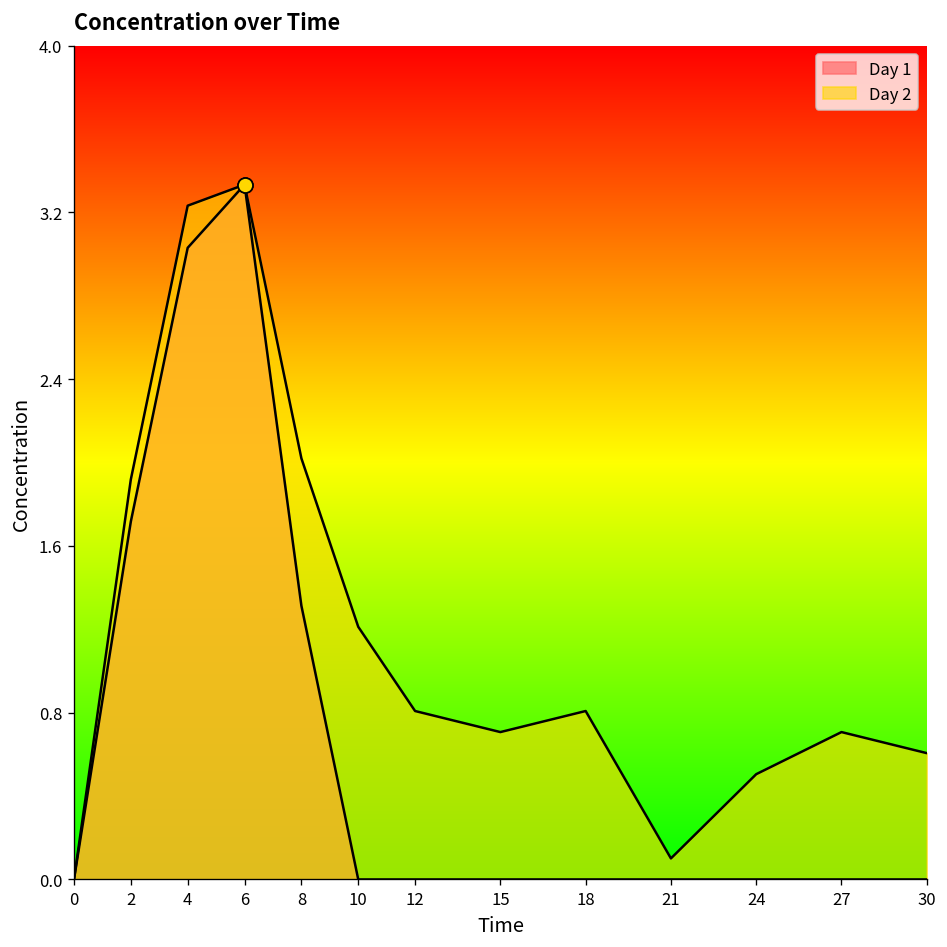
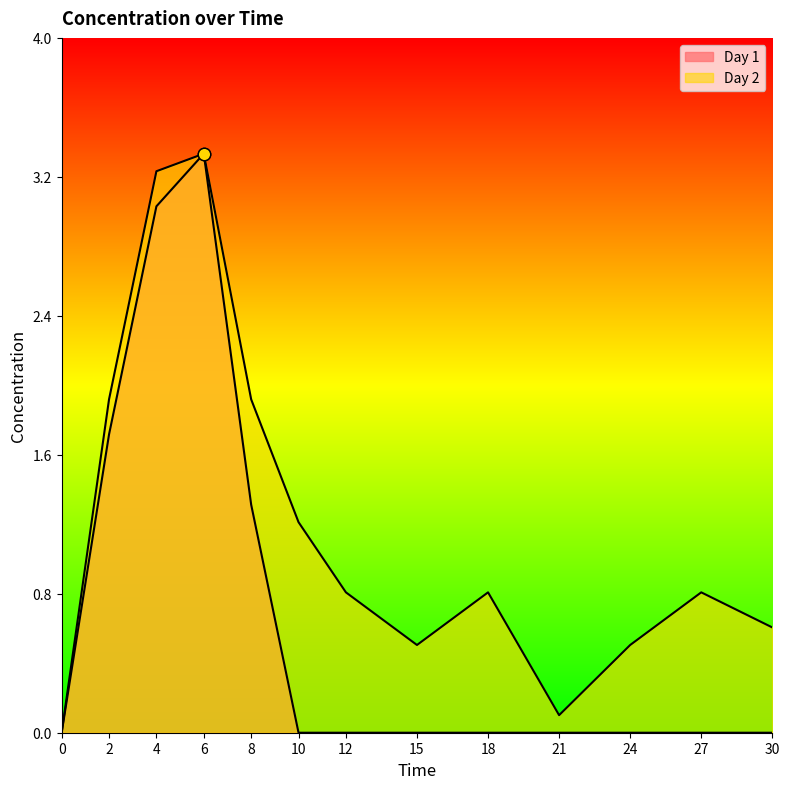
  {
    "Day 2": {
      "2": 1.9,
      "4": 3.2,
-     "8": 2.0,
+     "8": 1.9,
      "10": 1.2,
      "12": 0.8,
-     "15": 0.7,
+     "15": 0.5,
      "18": 0.8,
      "21": 0.1,
      "24": 0.5,
-     "27": 0.7,
+     "27": 0.8,
      "30": 0.6
    }
  }
